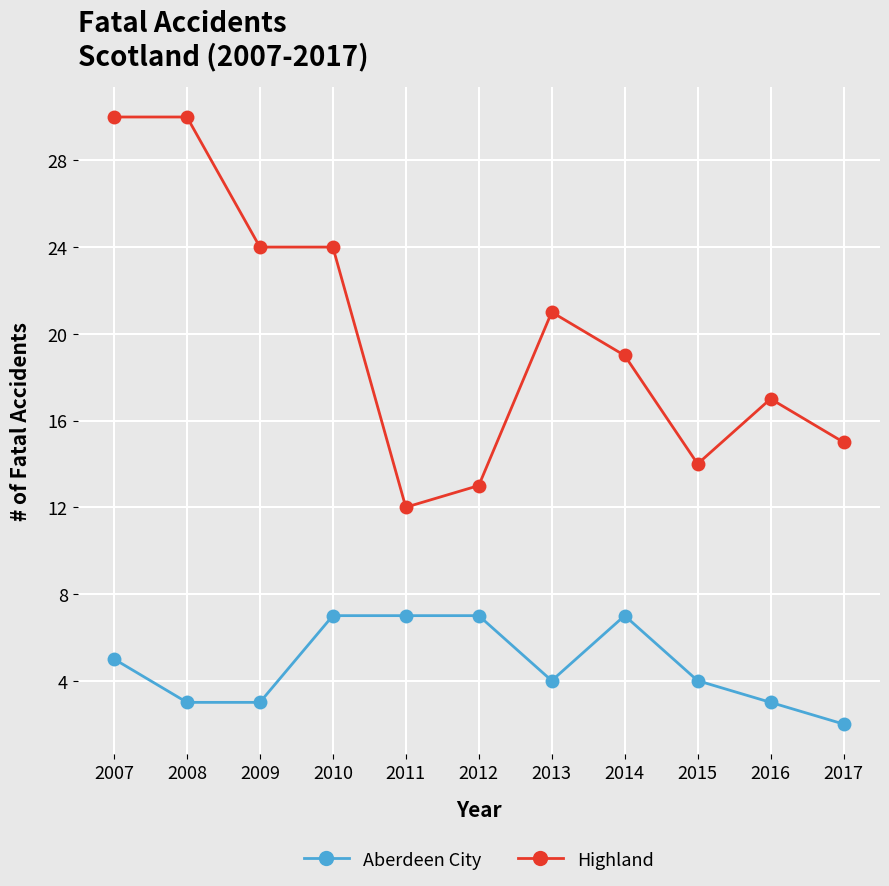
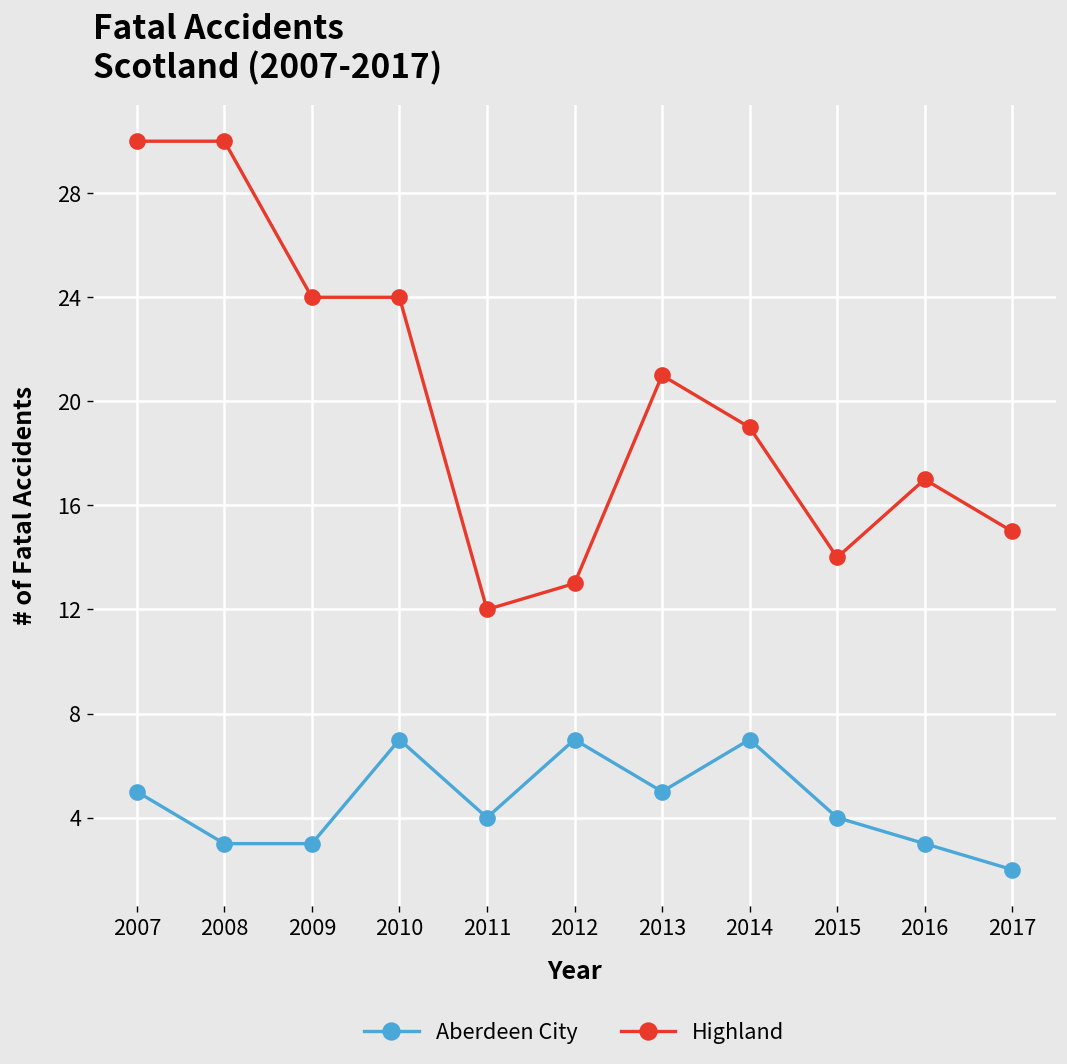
  {
    "Aberdeen City": {
      "2007": 5,
      "2008": 3,
      "2009": 3,
      "2010": 7,
-     "2011": 7,
+     "2011": 4,
      "2012": 7,
-     "2013": 4,
+     "2013": 5,
      "2014": 7,
      "2015": 4,
      "2016": 3,
      "2017": 2
    },
    "Highland": {
      "2007": 30,
      "2008": 30,
      "2009": 24,
      "2010": 24,
      "2011": 12,
      "2012": 13,
      "2013": 21,
      "2014": 19,
      "2015": 14,
      "2016": 17,
      "2017": 15
    }
  }
